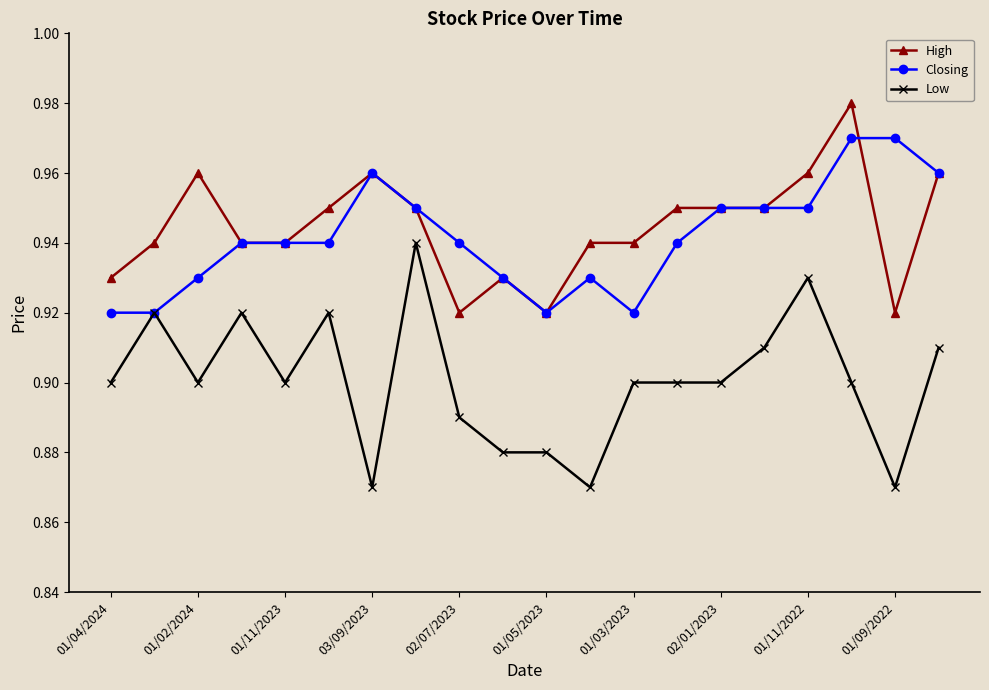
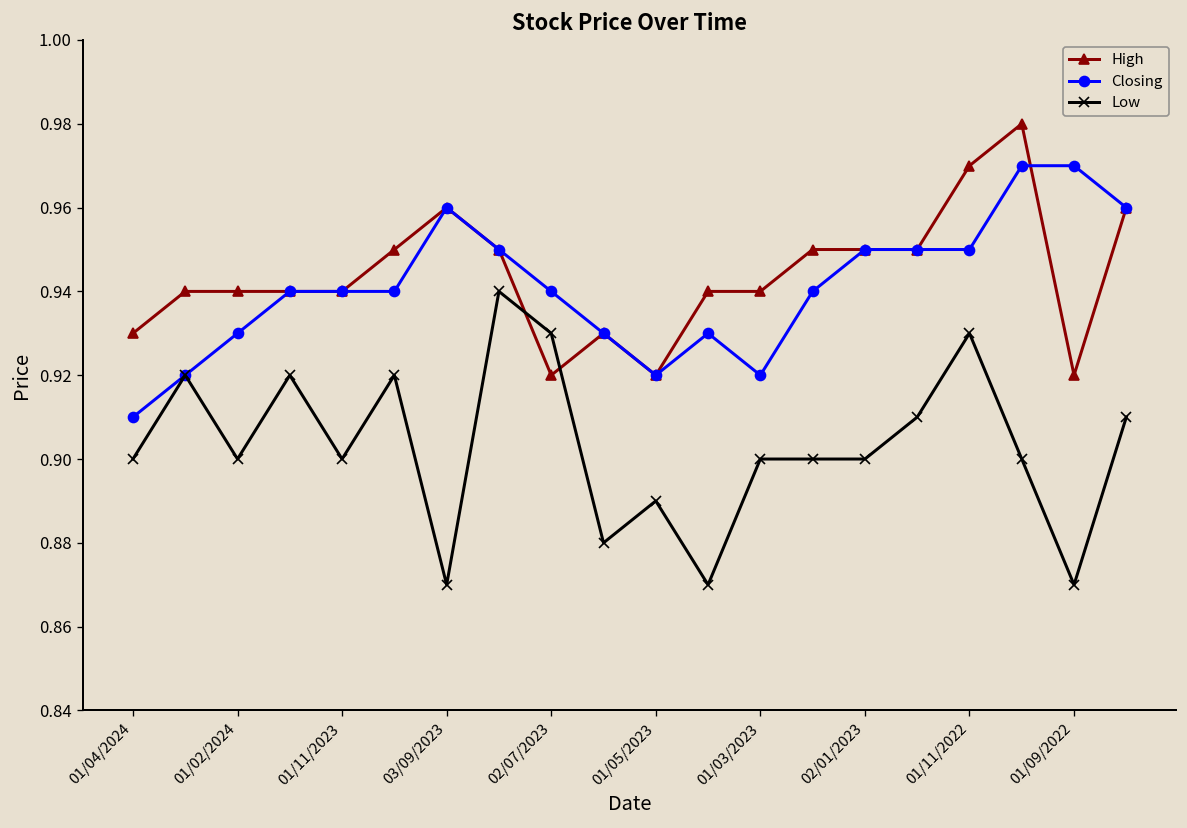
  {
    "High": {
      "01/04/2024": 0.93,
-     "01/02/2024": 0.96,
+     "01/02/2024": 0.94,
      "02/07/2023": 0.92,
      "01/03/2023": 0.94,
-     "01/11/2022": 0.96,
+     "01/11/2022": 0.97,
      "01/09/2022": 0.92
    },
    "Closing": {
-     "01/04/2024": 0.92,
+     "01/04/2024": 0.91,
      "01/02/2024": 0.93,
      "02/07/2023": 0.94,
      "01/03/2023": 0.92,
      "01/11/2022": 0.95,
      "01/09/2022": 0.97
    },
    "Low": {
      "01/04/2024": 0.90,
      "01/02/2024": 0.90,
      "01/11/2023": 0.90,
      "03/09/2023": 0.87,
-     "02/07/2023": 0.89,
-     "01/05/2023": 0.88,
+     "02/07/2023": 0.93,
+     "01/05/2023": 0.89,
      "01/03/2023": 0.90,
      "02/01/2023": 0.90,
      "01/11/2022": 0.93,
      "01/09/2022": 0.87
    }
  }
